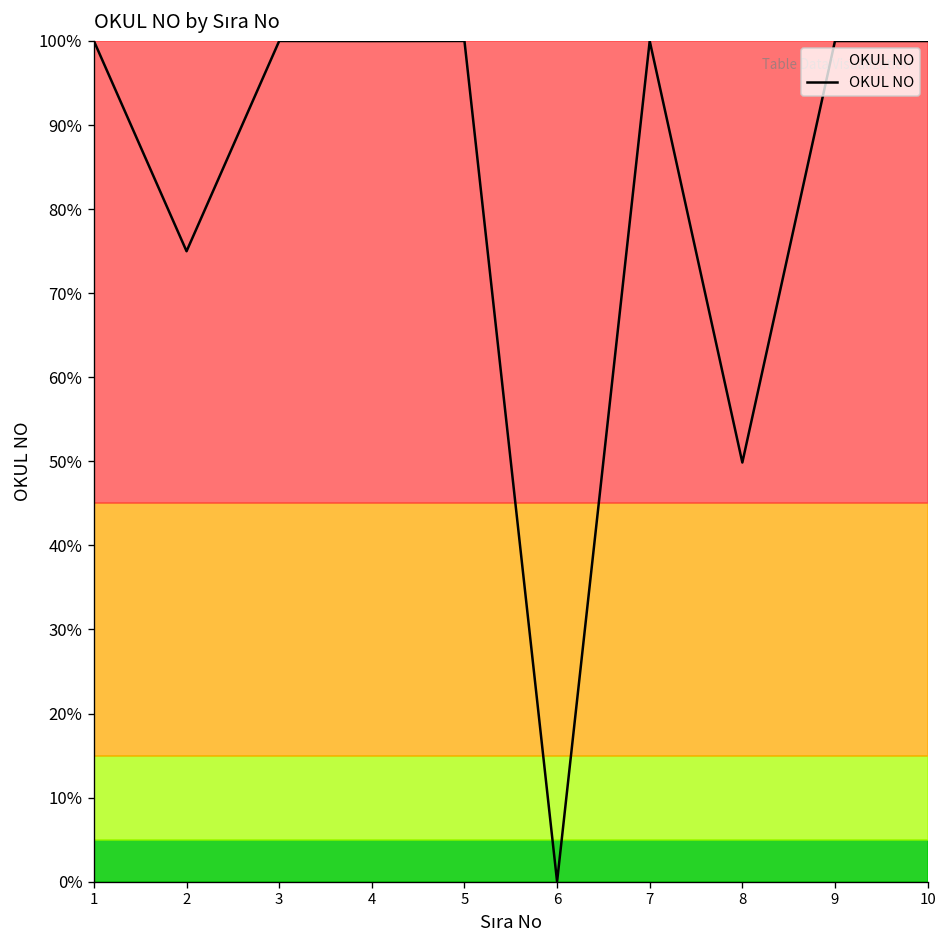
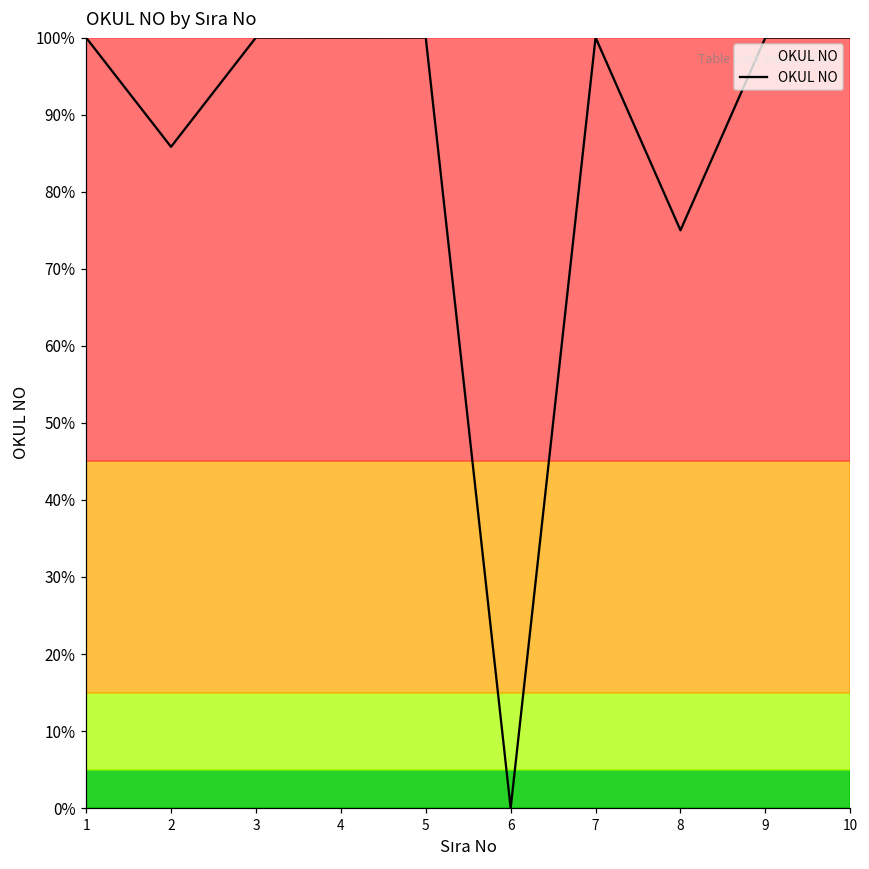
  {
    "1": "100%",
-   "2": "75%",
+   "2": "86%",
    "3": "100%",
    "4": "100%",
    "5": "100%",
    "6": "0%",
    "7": "100%",
-   "8": "50%",
+   "8": "75%",
    "9": "100%",
    "10": "100%"
  }
